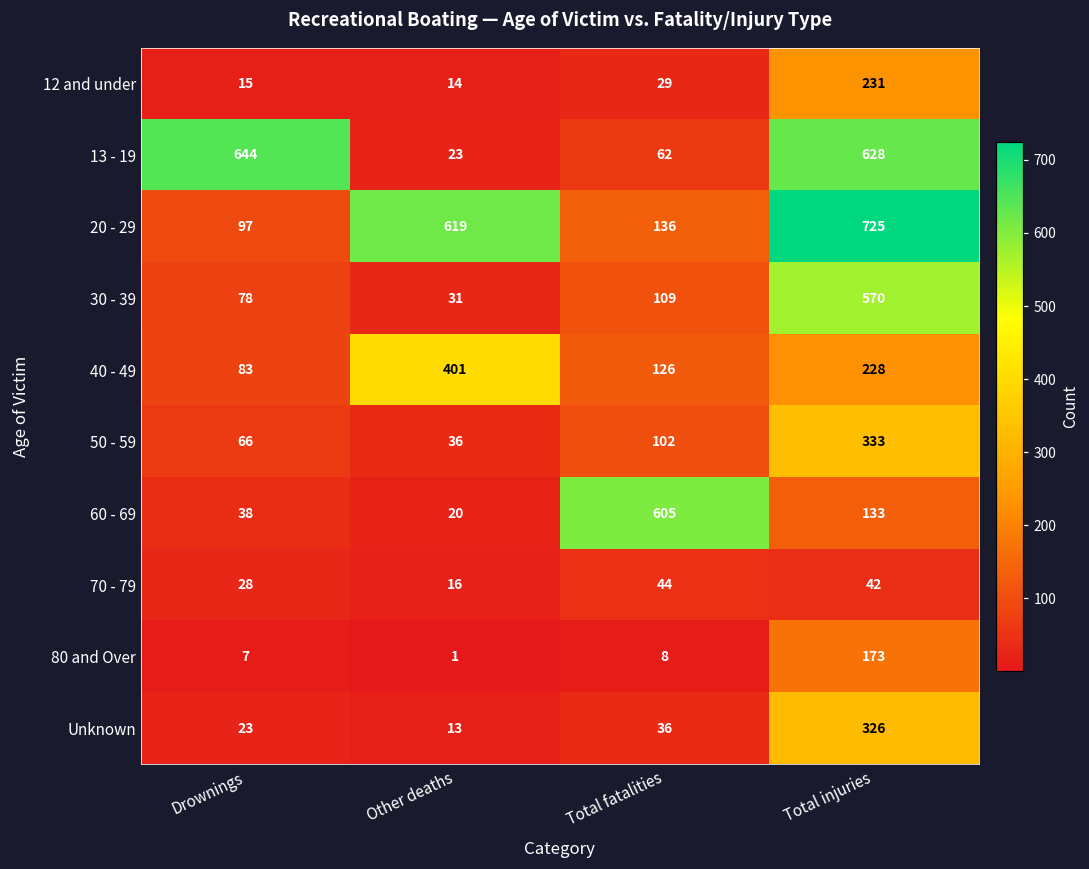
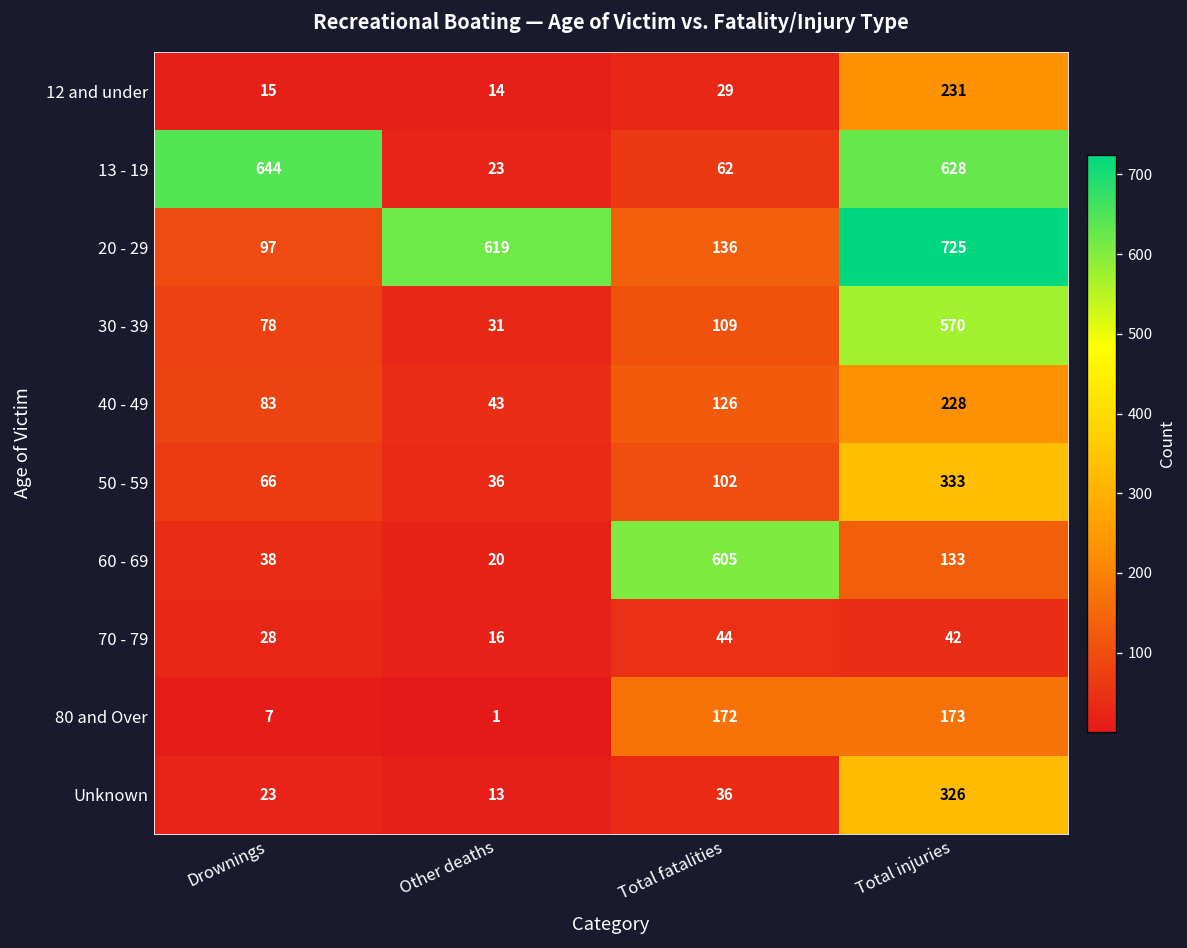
  {
    "12 and under": {
      "Drownings": 15,
      "Other deaths": 14,
      "Total fatalities": 29,
      "Total injuries": 231
    },
    "13 - 19": {
      "Drownings": 644,
      "Other deaths": 23,
      "Total fatalities": 62,
      "Total injuries": 628
    },
    "20 - 29": {
      "Drownings": 97,
      "Other deaths": 619,
      "Total fatalities": 136,
      "Total injuries": 725
    },
    "30 - 39": {
      "Drownings": 78,
      "Other deaths": 31,
      "Total fatalities": 109,
      "Total injuries": 570
    },
    "40 - 49": {
      "Drownings": 83,
-     "Other deaths": 401,
+     "Other deaths": 43,
      "Total fatalities": 126,
      "Total injuries": 228
    },
    "50 - 59": {
      "Drownings": 66,
      "Other deaths": 36,
      "Total fatalities": 102,
      "Total injuries": 333
    },
    "60 - 69": {
      "Drownings": 38,
      "Other deaths": 20,
      "Total fatalities": 605,
      "Total injuries": 133
    },
    "70 - 79": {
      "Drownings": 28,
      "Other deaths": 16,
      "Total fatalities": 44,
      "Total injuries": 42
    },
    "80 and Over": {
      "Drownings": 7,
      "Other deaths": 1,
-     "Total fatalities": 8,
+     "Total fatalities": 172,
      "Total injuries": 173
    },
    "Unknown": {
      "Drownings": 23,
      "Other deaths": 13,
      "Total fatalities": 36,
      "Total injuries": 326
    }
  }
